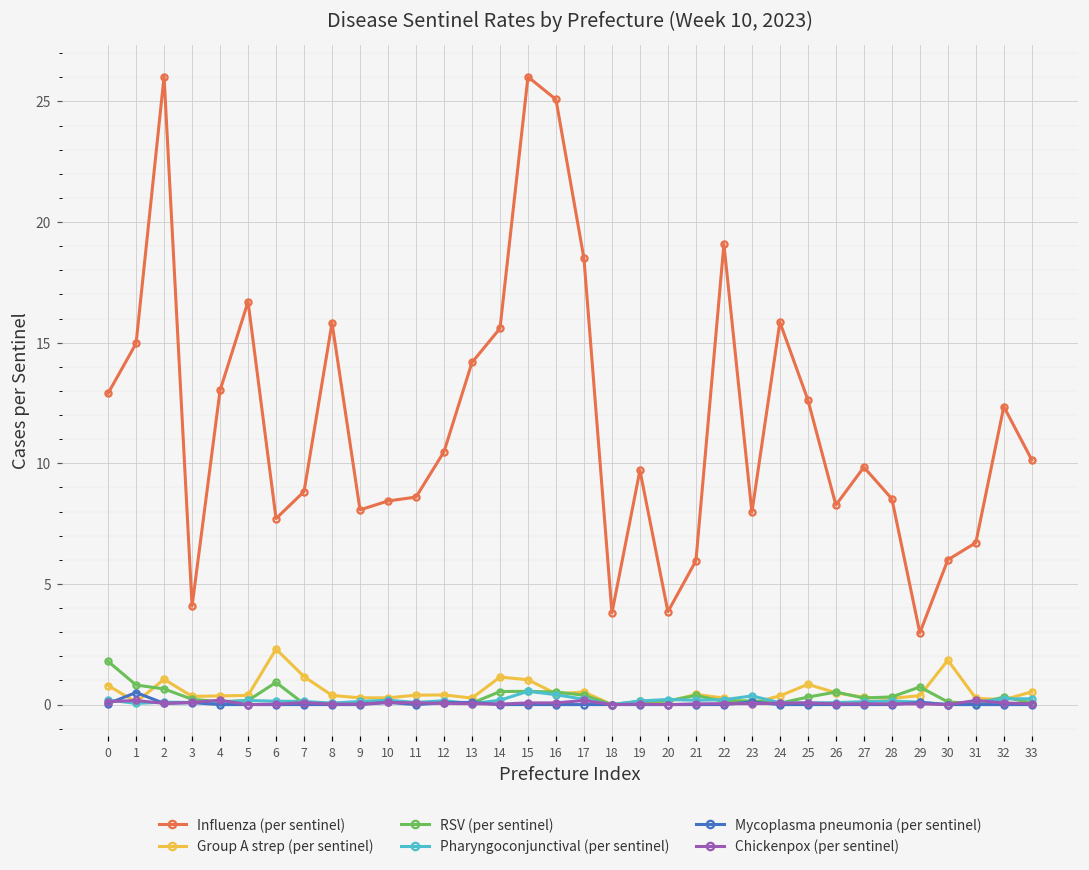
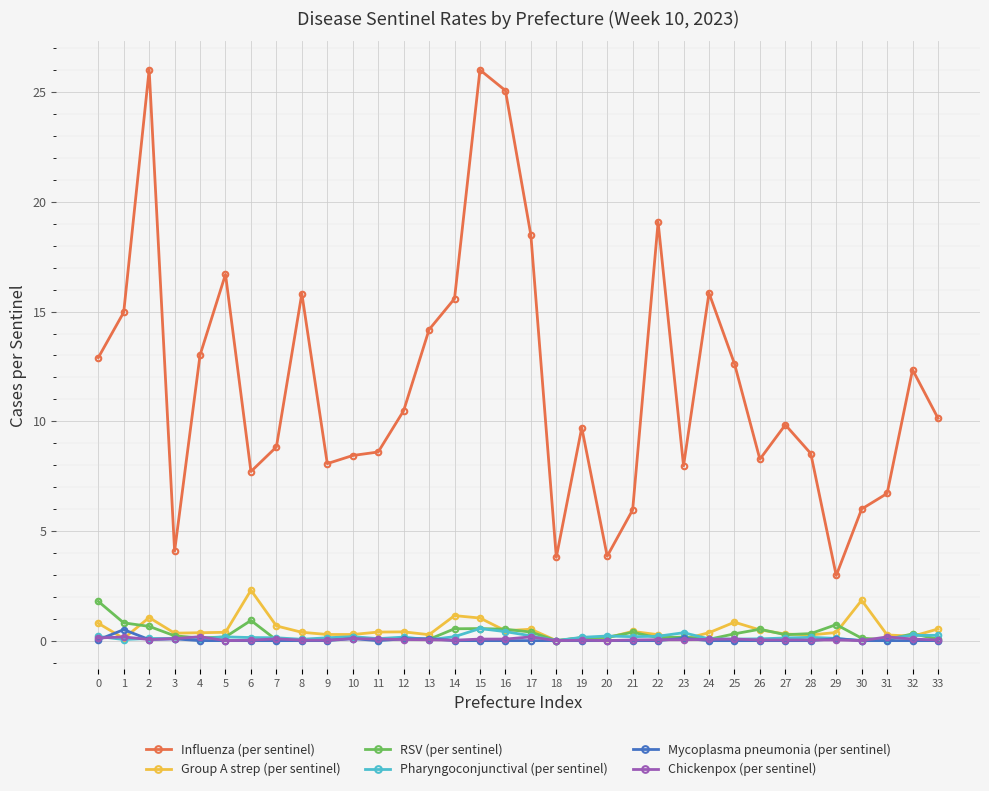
  {
    "Influenza (per sentinel)": {
      "0": 12.9,
      "1": 15.0,
      "2": 26.0,
      "3": 4.1,
      "4": 13.0,
      "5": 16.7,
      "6": 7.7,
      "7": 8.8,
      "8": 15.8,
      "9": 8.1,
      "10": 8.4,
      "11": 8.6,
      "12": 10.5,
      "13": 14.2,
      "14": 15.6,
      "15": 26.0,
      "16": 25.1,
      "17": 18.5,
      "18": 3.8,
      "19": 9.7,
      "20": 3.9,
      "21": 6.0,
      "22": 19.1,
      "23": 8.0,
      "24": 15.9,
      "25": 12.6,
      "26": 8.3,
      "27": 9.8,
      "28": 8.5,
      "29": 3.0,
      "30": 6.0,
      "31": 6.7,
      "32": 12.4,
      "33": 10.1
    },
    "Group A strep (per sentinel)": {
      "0": 0.8,
      "2": 1.1,
      "3": 0.3,
      "4": 0.4,
      "5": 0.4,
      "6": 2.3,
-     "7": 1.2,
+     "7": 0.7,
      "8": 0.4,
      "9": 0.3,
      "11": 0.4,
      "12": 0.4,
      "13": 0.3,
      "14": 1.1,
      "15": 1.0,
      "17": 0.5,
      "24": 0.4,
      "25": 0.8,
      "29": 0.4,
      "30": 1.8,
      "33": 0.5
    },
    "RSV (per sentinel)": {
      "0": 1.8,
      "1": 0.8,
      "2": 0.7,
      "3": 0.2,
      "6": 0.9,
      "14": 0.5,
      "17": 0.4,
      "25": 0.3,
      "29": 0.7
    },
    "Pharyngoconjunctival (per sentinel)": {
      "6": 0.1,
      "14": 0.2,
      "21": 0.2,
      "23": 0.4,
      "33": 0.2
    },
    "Mycoplasma pneumonia (per sentinel)": {
      "1": 0.5,
      "17": 0.0
    }
  }
